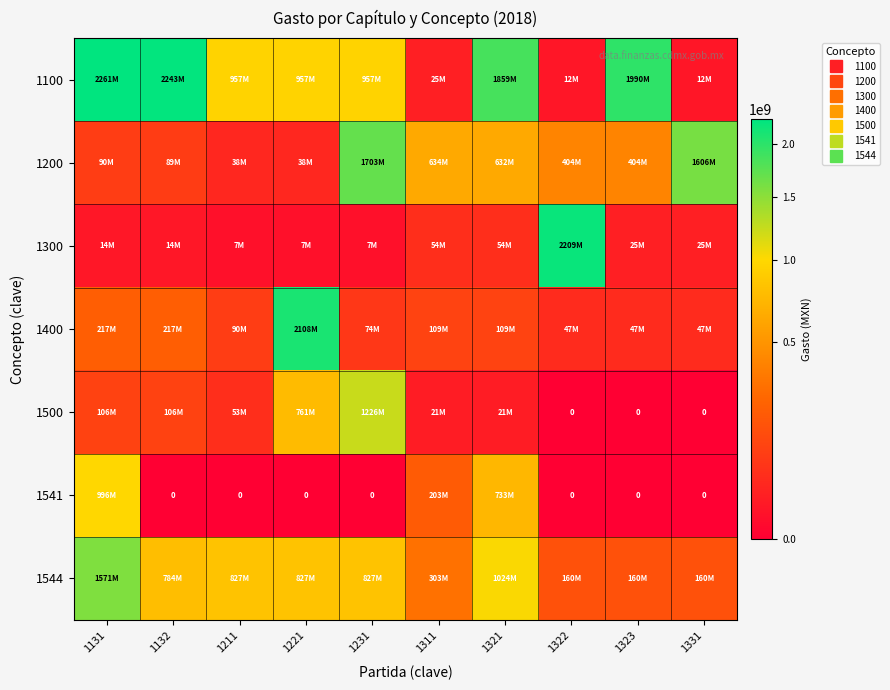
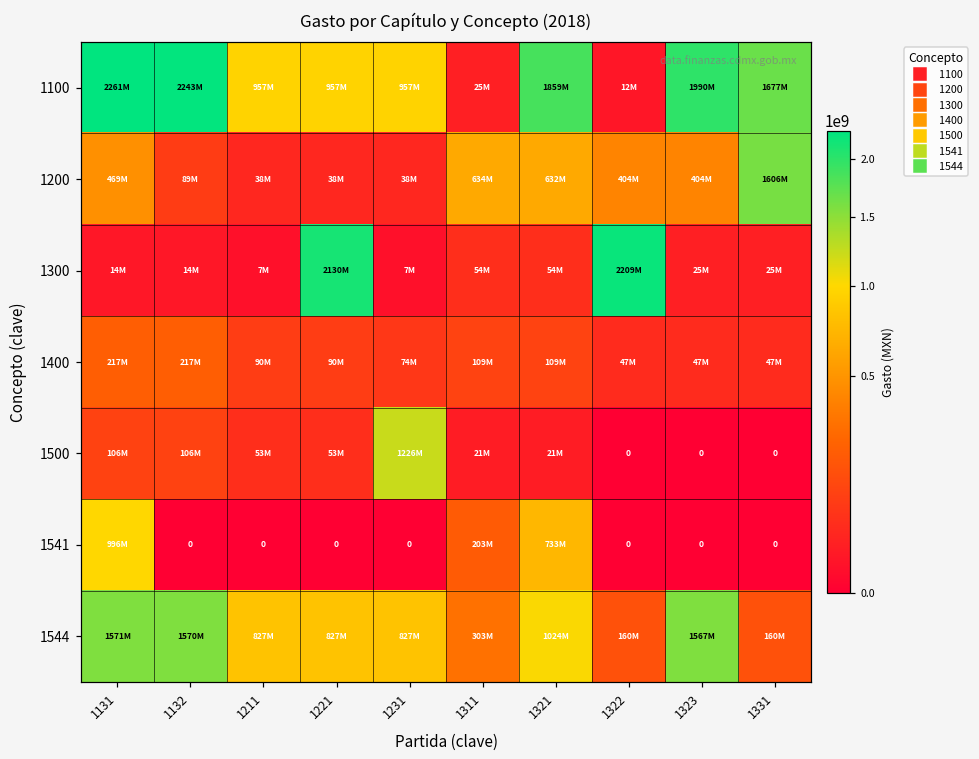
  {
    "1100": {
      "1131": "2261M",
      "1132": "2243M",
      "1211": "957M",
      "1221": "957M",
      "1231": "957M",
      "1311": "25M",
      "1321": "1859M",
      "1322": "12M",
-     "1331": "12M"
+     "1331": "1677M"
    },
    "1200": {
-     "1131": "90M",
+     "1131": "469M",
      "1132": "89M",
      "1211": "38M",
      "1221": "38M",
-     "1231": "1703M",
+     "1231": "38M",
      "1311": "634M",
      "1321": "632M",
      "1322": "404M",
      "1323": "404M",
      "1331": "1606M"
    },
    "1300": {
      "1131": "14M",
      "1132": "14M",
      "1211": "7M",
-     "1221": "7M",
+     "1221": "2130M",
      "1231": "7M",
      "1311": "54M",
      "1321": "54M",
      "1322": "2209M",
      "1323": "25M",
      "1331": "25M"
    },
    "1400": {
      "1131": "217M",
      "1132": "217M",
      "1211": "90M",
-     "1221": "2108M",
+     "1221": "90M",
      "1231": "74M",
      "1311": "109M",
      "1321": "109M",
      "1322": "47M",
      "1323": "47M",
      "1331": "47M"
    },
    "1500": {
      "1131": "106M",
      "1132": "106M",
      "1211": "53M",
-     "1221": "761M",
+     "1221": "53M",
      "1231": "1226M",
      "1311": "21M",
      "1321": "21M",
      "1322": "0",
      "1323": "0",
      "1331": "0"
    },
    "1541": {
      "1131": "996M",
      "1132": "0",
      "1211": "0",
      "1221": "0",
      "1231": "0",
      "1311": "203M",
      "1321": "733M",
      "1322": "0",
      "1323": "0",
      "1331": "0"
    },
    "1544": {
      "1131": "1571M",
-     "1132": "784M",
+     "1132": "1570M",
      "1211": "827M",
      "1221": "827M",
      "1231": "827M",
      "1311": "303M",
      "1321": "1024M",
      "1322": "160M",
-     "1323": "160M",
+     "1323": "1567M",
      "1331": "160M"
    }
  }
